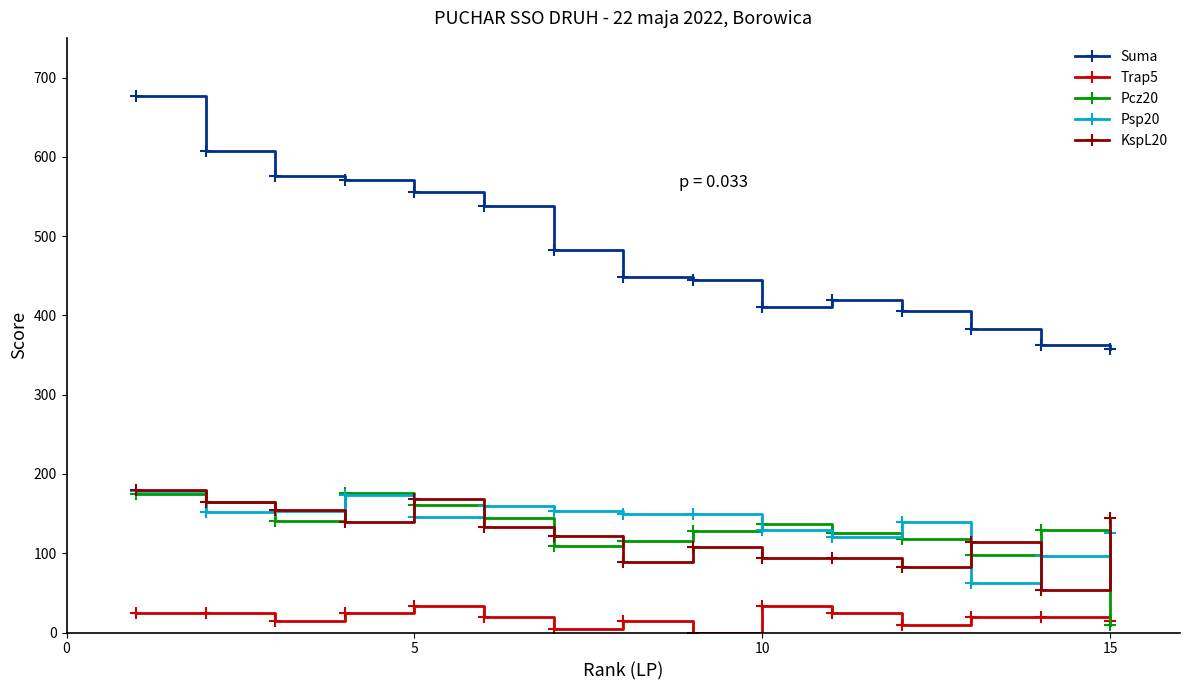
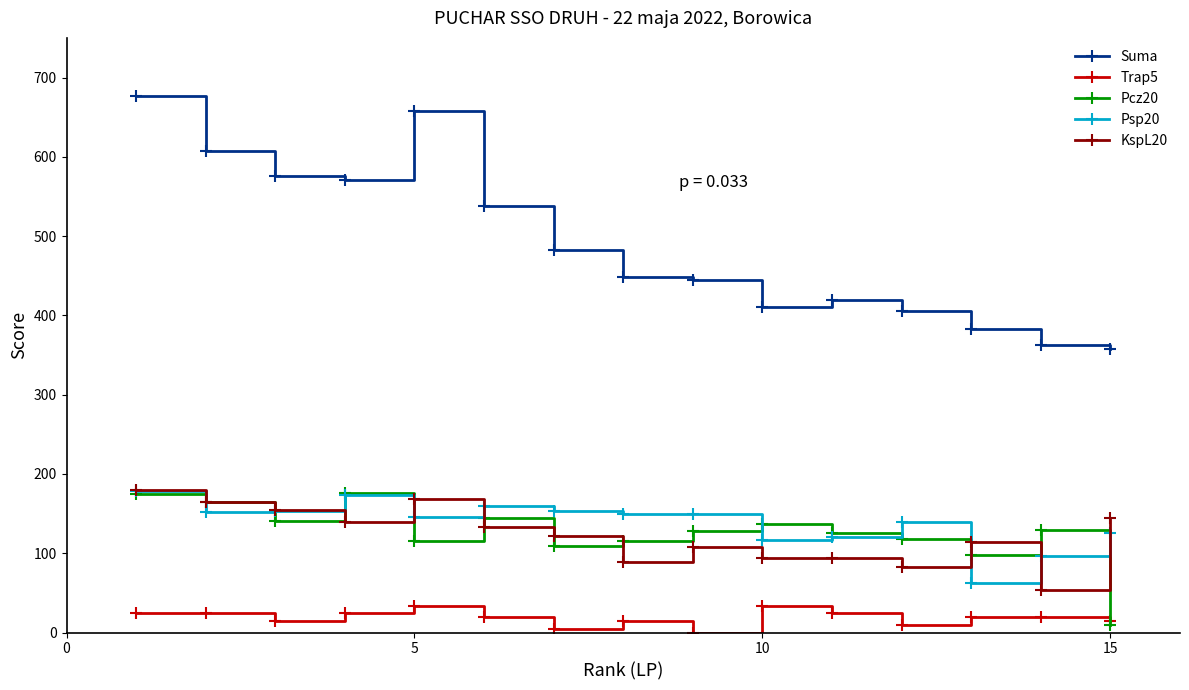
  {
    "Suma": {
-     "5": 560,
+     "5": 660,
      "10": 410,
      "15": 360
    },
    "Trap5": {
      "5": 30,
      "10": 30,
      "15": 20
    },
    "Pcz20": {
-     "5": 160,
+     "5": 120,
      "10": 140,
      "15": 10
    },
    "Psp20": {
      "5": 150,
-     "10": 130,
+     "10": 120,
      "15": 130
    },
    "KspL20": {
      "5": 170,
      "10": 90,
      "15": 140
    }
  }
